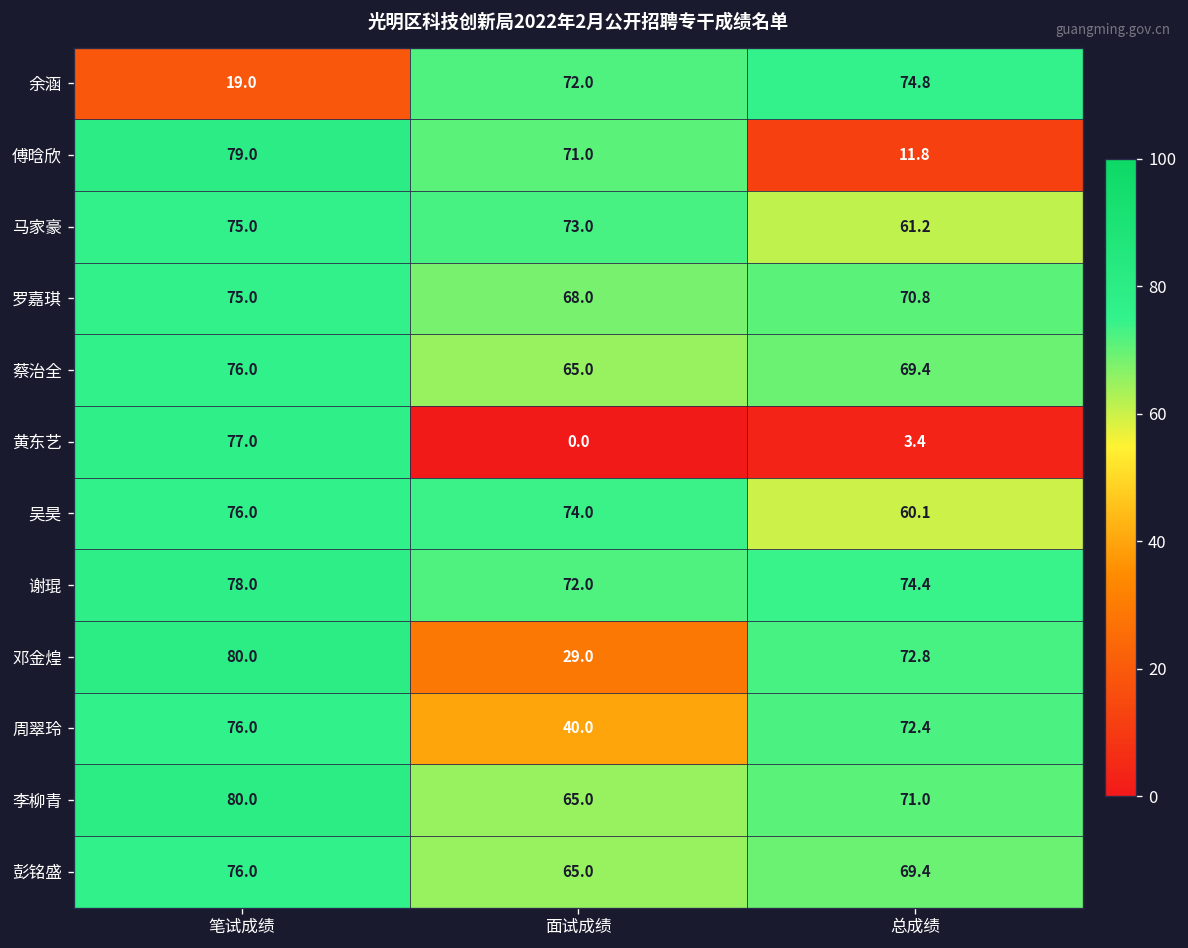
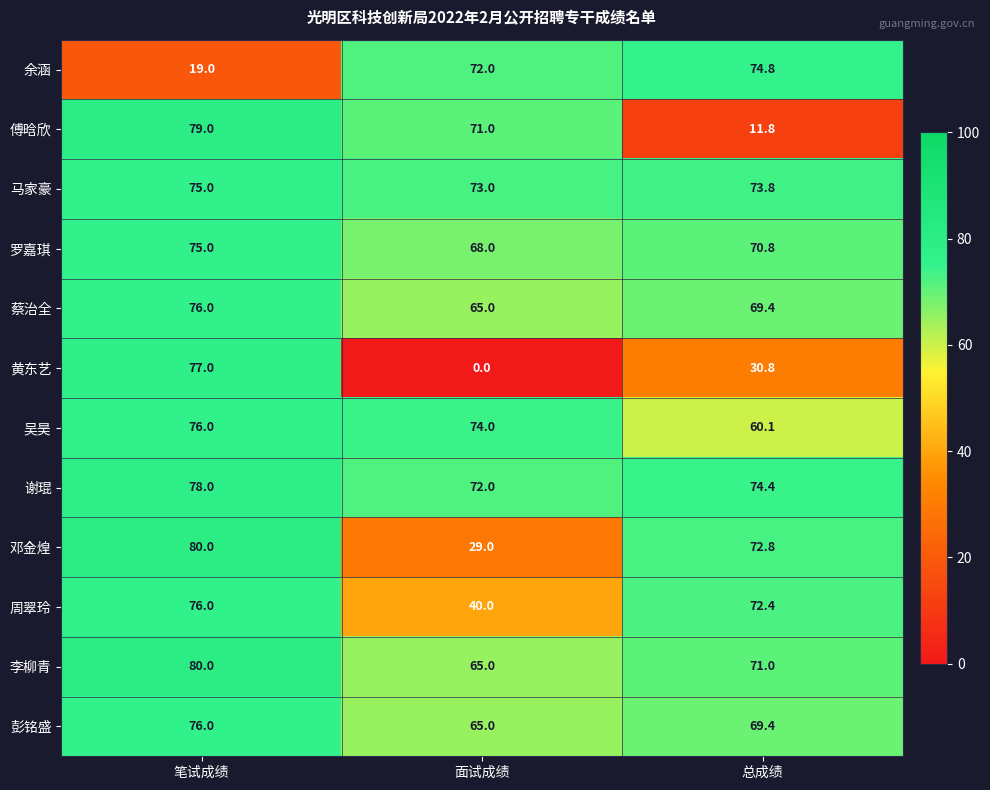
  {
    "余涵": {
      "笔试成绩": 19.0,
      "面试成绩": 72.0,
      "总成绩": 74.8
    },
    "傅晗欣": {
      "笔试成绩": 79.0,
      "面试成绩": 71.0,
      "总成绩": 11.8
    },
    "马家豪": {
      "笔试成绩": 75.0,
      "面试成绩": 73.0,
-     "总成绩": 61.2
+     "总成绩": 73.8
    },
    "罗嘉琪": {
      "笔试成绩": 75.0,
      "面试成绩": 68.0,
      "总成绩": 70.8
    },
    "蔡治全": {
      "笔试成绩": 76.0,
      "面试成绩": 65.0,
      "总成绩": 69.4
    },
    "黄东艺": {
      "笔试成绩": 77.0,
      "面试成绩": 0.0,
-     "总成绩": 3.4
+     "总成绩": 30.8
    },
    "吴昊": {
      "笔试成绩": 76.0,
      "面试成绩": 74.0,
      "总成绩": 60.1
    },
    "谢琨": {
      "笔试成绩": 78.0,
      "面试成绩": 72.0,
      "总成绩": 74.4
    },
    "邓金煌": {
      "笔试成绩": 80.0,
      "面试成绩": 29.0,
      "总成绩": 72.8
    },
    "周翠玲": {
      "笔试成绩": 76.0,
      "面试成绩": 40.0,
      "总成绩": 72.4
    },
    "李柳青": {
      "笔试成绩": 80.0,
      "面试成绩": 65.0,
      "总成绩": 71.0
    },
    "彭铭盛": {
      "笔试成绩": 76.0,
      "面试成绩": 65.0,
      "总成绩": 69.4
    }
  }
